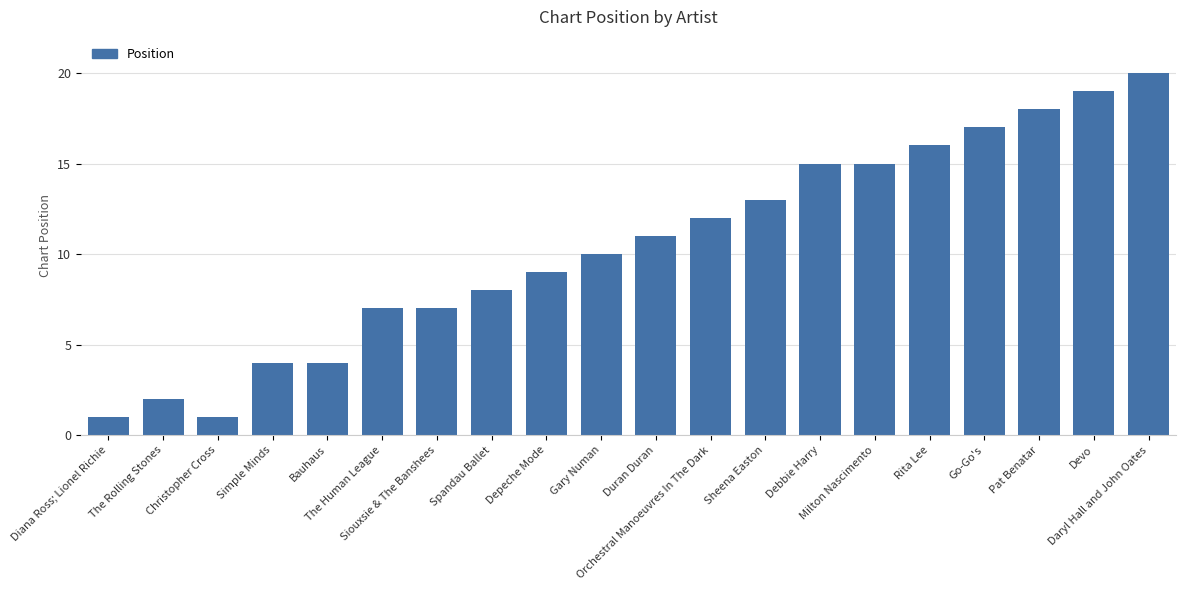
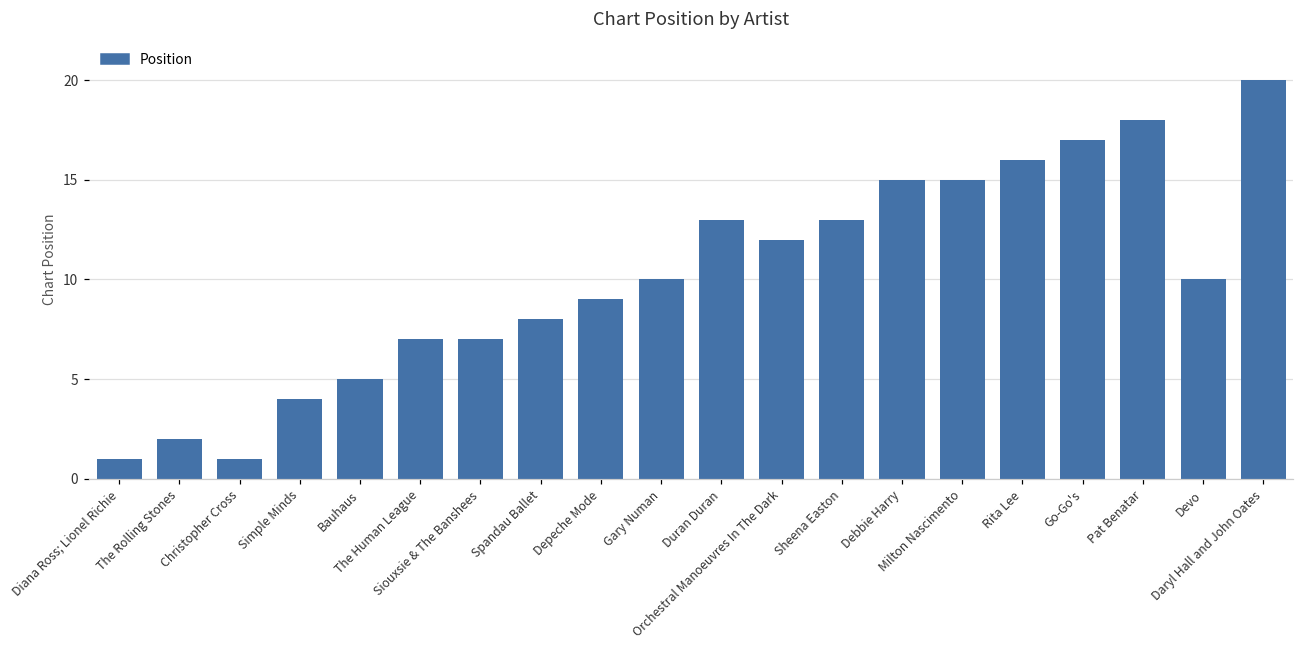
  {
    "Diana Ross; Lionel Richie": 1,
    "The Rolling Stones": 2,
    "Christopher Cross": 1,
    "Simple Minds": 4,
-   "Bauhaus": 4,
+   "Bauhaus": 5,
    "The Human League": 7,
    "Siouxsie & The Banshees": 7,
    "Spandau Ballet": 8,
    "Depeche Mode": 9,
    "Gary Numan": 10,
-   "Duran Duran": 11,
+   "Duran Duran": 13,
    "Orchestral Manoeuvres In The Dark": 12,
    "Sheena Easton": 13,
    "Debbie Harry": 15,
    "Milton Nascimento": 15,
    "Rita Lee": 16,
    "Go-Go's": 17,
    "Pat Benatar": 18,
-   "Devo": 19,
+   "Devo": 10,
    "Daryl Hall and John Oates": 20
  }
